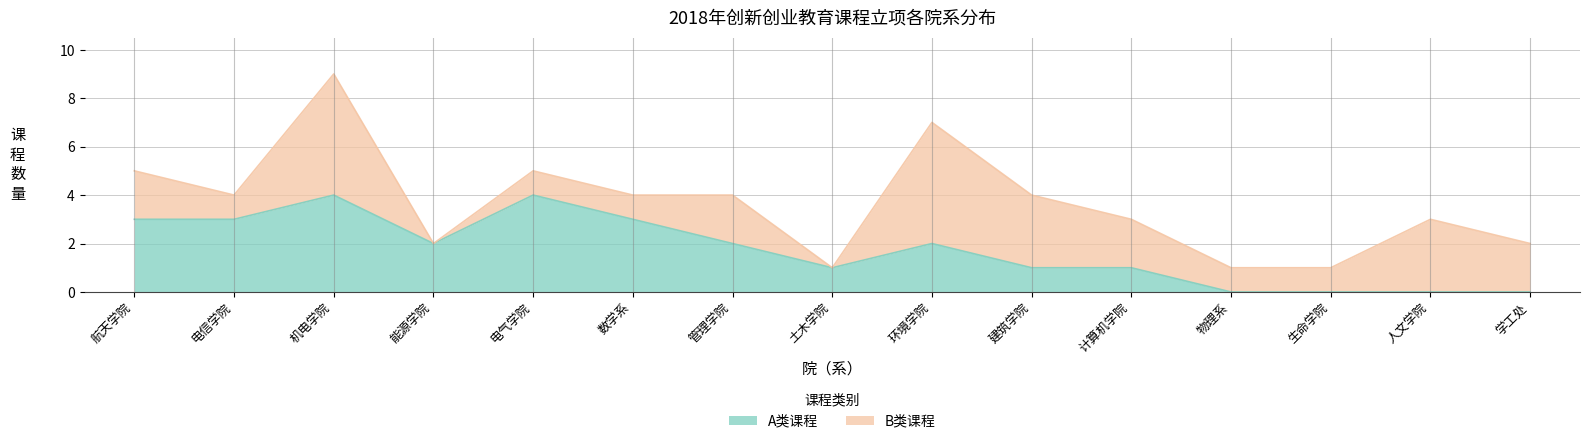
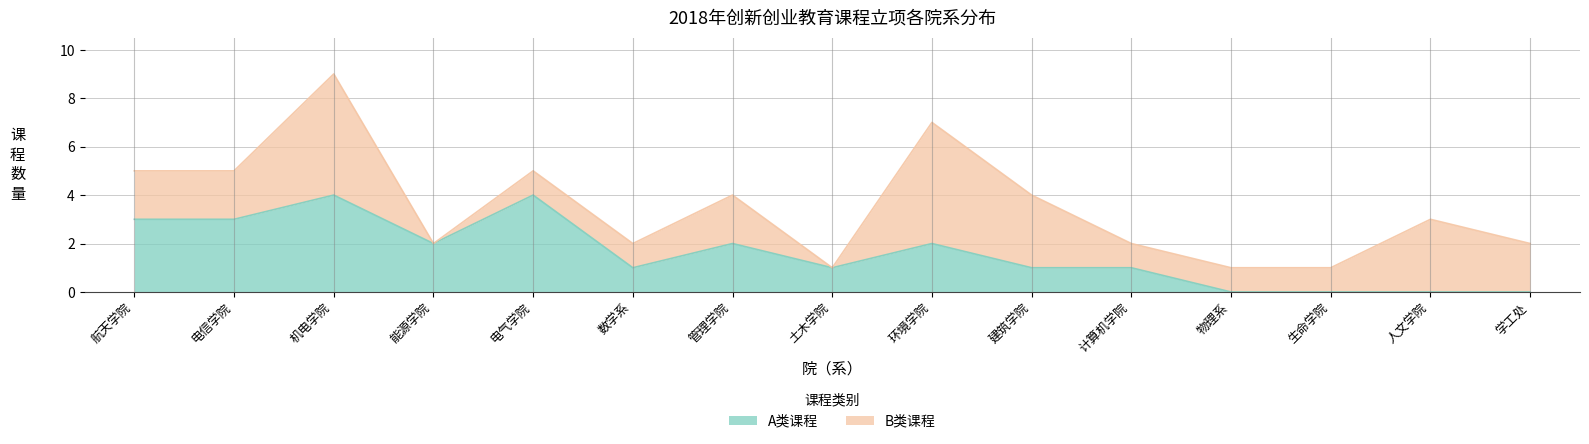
  {
    "A类课程": {
      "航天学院": 3,
      "电信学院": 3,
      "机电学院": 4,
      "电气学院": 4,
-     "数学系": 3,
+     "数学系": 1,
      "管理学院": 2,
      "环境学院": 2,
      "建筑学院": 1,
      "计算机学院": 1,
      "物理系": 0,
      "生命学院": 0,
      "人文学院": 0,
      "学工处": 0
    },
    "B类课程": {
      "航天学院": 2,
-     "电信学院": 1,
+     "电信学院": 2,
      "机电学院": 5,
      "电气学院": 1,
      "数学系": 1,
      "管理学院": 2,
      "环境学院": 5,
      "建筑学院": 3,
-     "计算机学院": 2,
+     "计算机学院": 1,
      "物理系": 1,
      "生命学院": 1,
      "人文学院": 3,
      "学工处": 2
    }
  }
